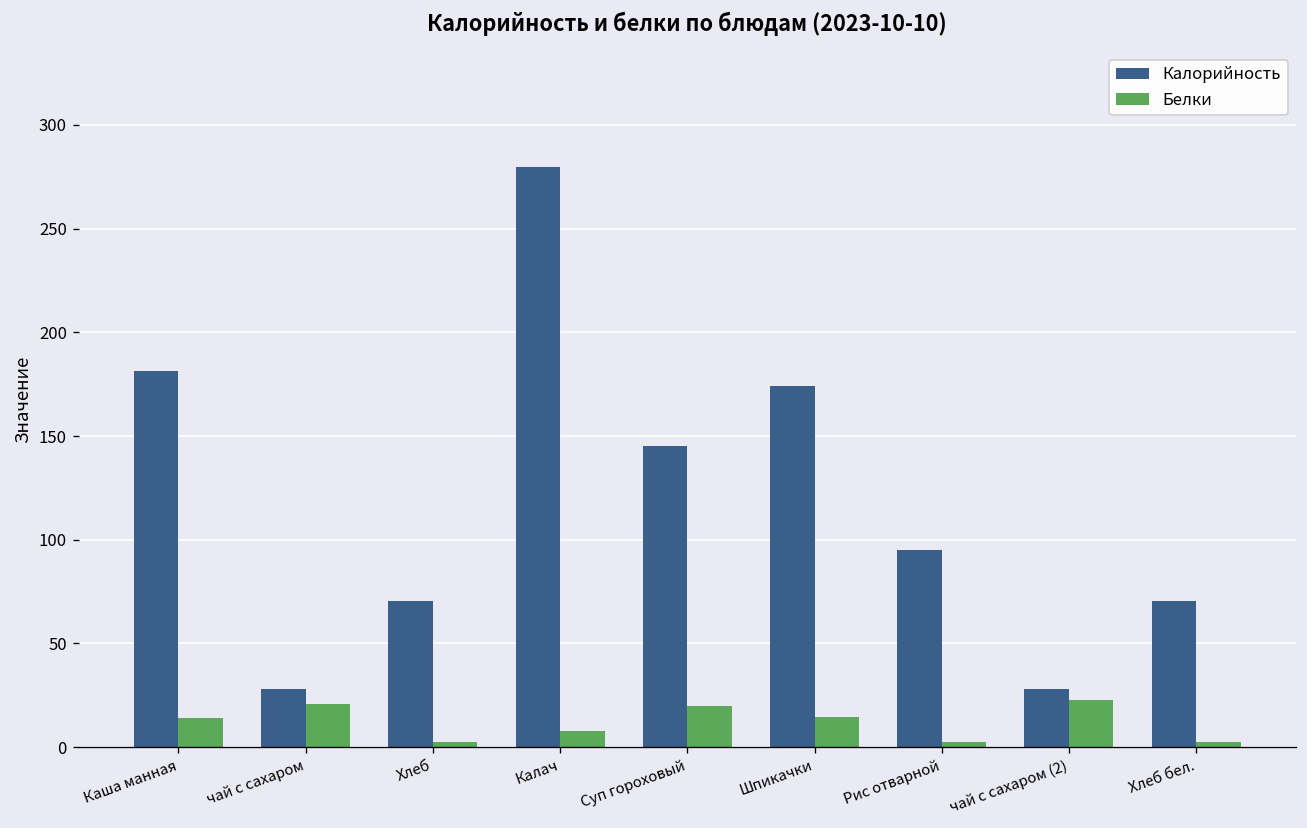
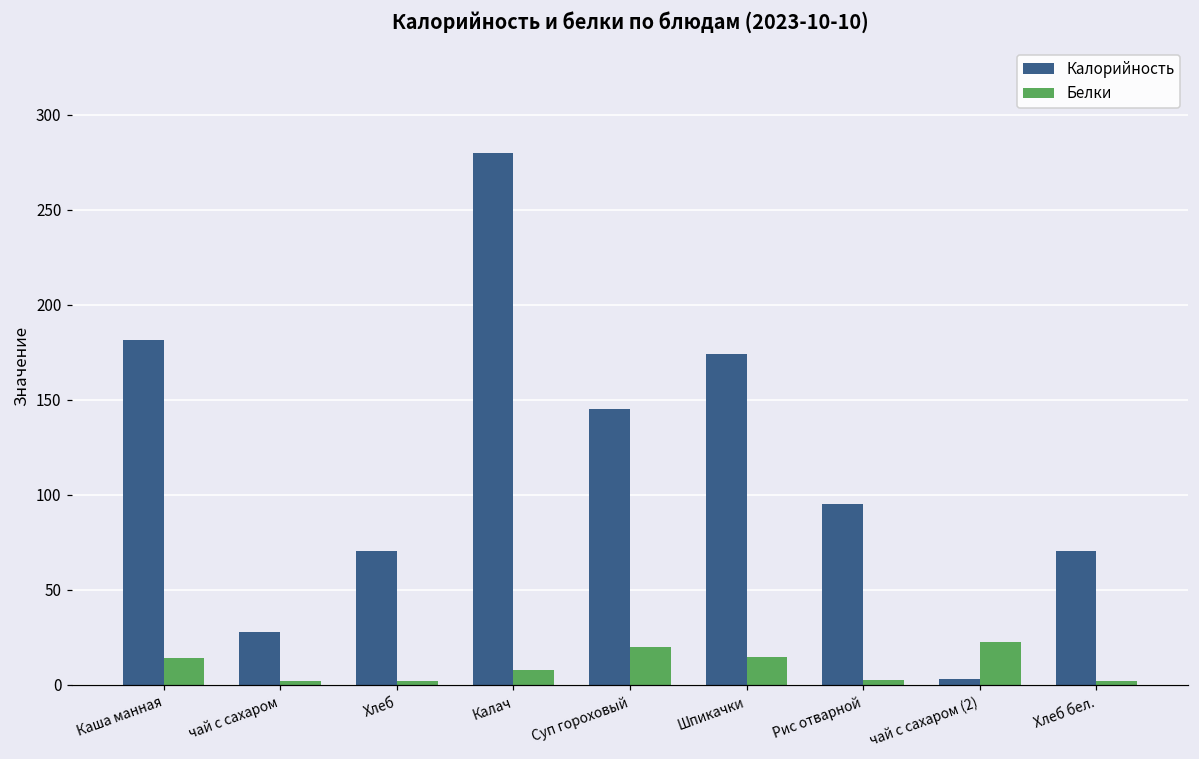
  {
    "Калорийность": {
      "Каша манная": 181,
      "чай с сахаром": 28,
      "Хлеб": 70,
      "Калач": 280,
      "Суп гороховый": 145,
      "Шпикачки": 174,
      "Рис отварной": 95,
-     "чай с сахаром (2)": 28,
+     "чай с сахаром (2)": 3,
      "Хлеб бел.": 70
    },
    "Белки": {
      "Каша манная": 14,
-     "чай с сахаром": 21,
+     "чай с сахаром": 2,
      "Хлеб": 2,
      "Калач": 8,
      "Суп гороховый": 20,
      "Шпикачки": 14,
      "Рис отварной": 3,
      "чай с сахаром (2)": 23,
      "Хлеб бел.": 2
    }
  }
